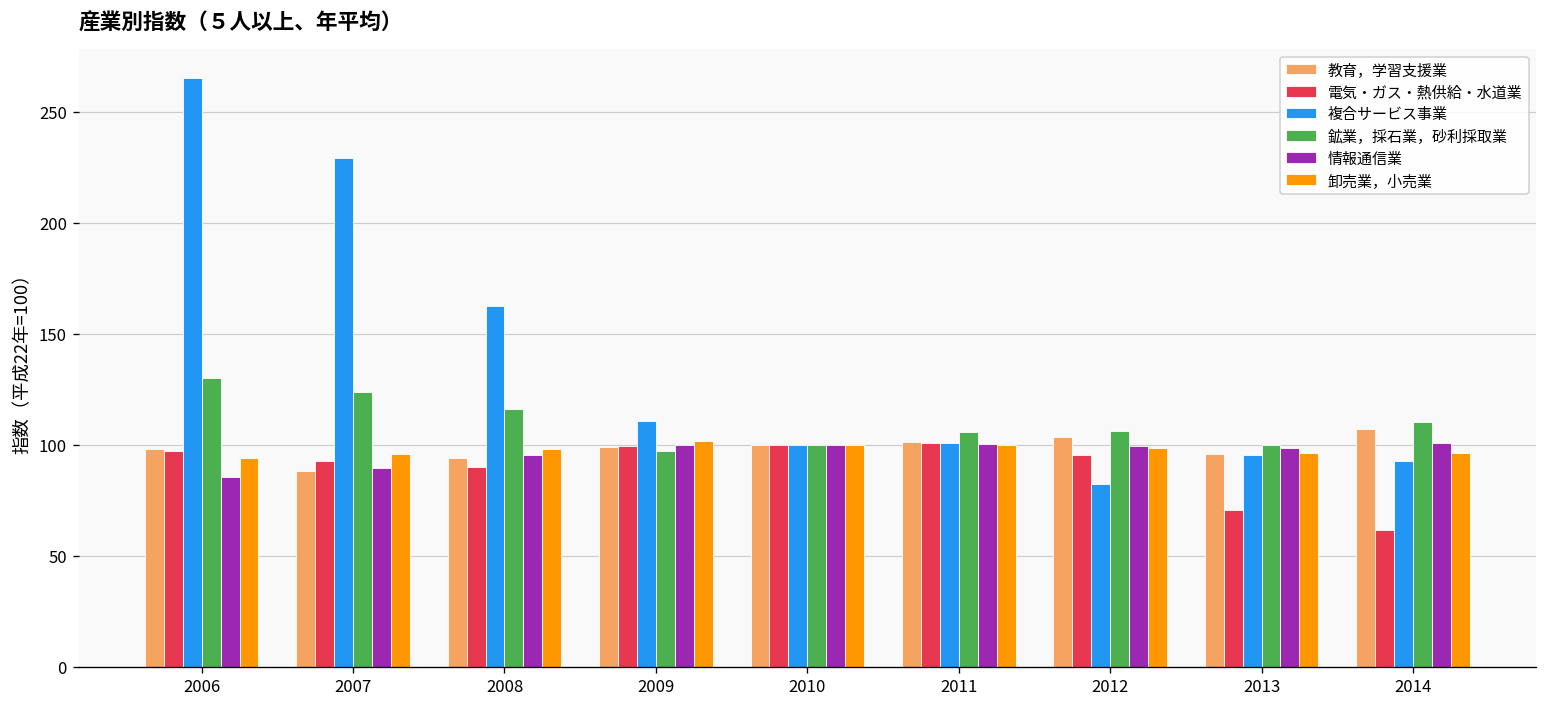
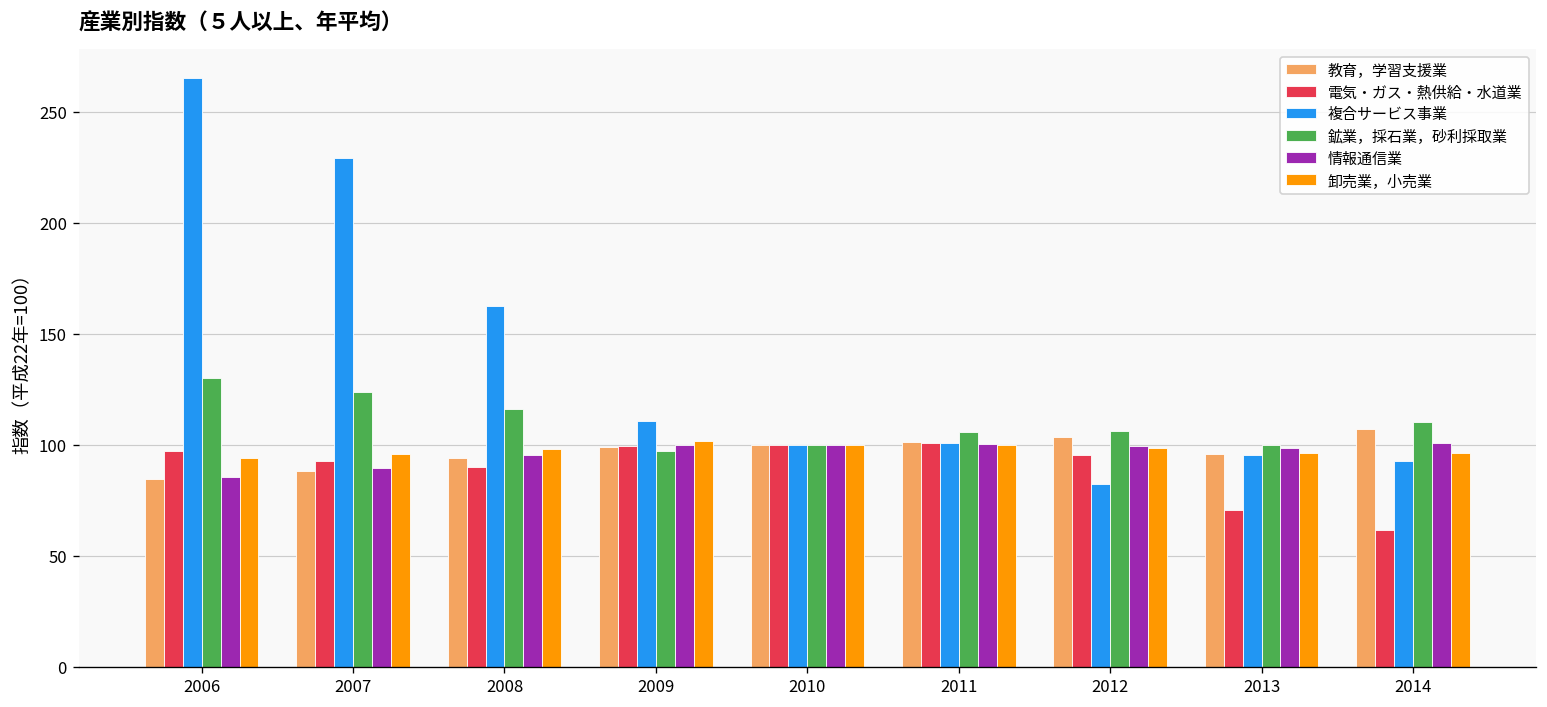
  {
    "教育，学習支援業": {
-     "2006": 98,
+     "2006": 84,
      "2007": 88,
      "2008": 94,
      "2009": 99,
      "2010": 100,
      "2011": 101,
      "2012": 104,
      "2013": 96,
      "2014": 107
    },
    "電気・ガス・熱供給・水道業": {
      "2006": 97,
      "2007": 93,
      "2008": 90,
      "2009": 99,
      "2010": 100,
      "2011": 101,
      "2012": 95,
      "2013": 71,
      "2014": 61
    },
    "複合サービス事業": {
      "2006": 265,
      "2007": 229,
      "2008": 163,
      "2009": 111,
      "2010": 100,
      "2011": 101,
      "2012": 82,
      "2013": 96,
      "2014": 93
    },
    "鉱業，採石業，砂利採取業": {
      "2006": 130,
      "2007": 124,
      "2008": 116,
      "2009": 97,
      "2010": 100,
      "2011": 106,
      "2012": 106,
      "2013": 100,
      "2014": 110
    },
    "情報通信業": {
      "2006": 85,
      "2007": 90,
      "2008": 96,
      "2009": 100,
      "2010": 100,
      "2011": 100,
      "2012": 100,
      "2013": 99,
      "2014": 101
    },
    "卸売業，小売業": {
      "2006": 94,
      "2007": 96,
      "2008": 98,
      "2009": 102,
      "2010": 100,
      "2011": 100,
      "2012": 99,
      "2013": 96,
      "2014": 96
    }
  }
